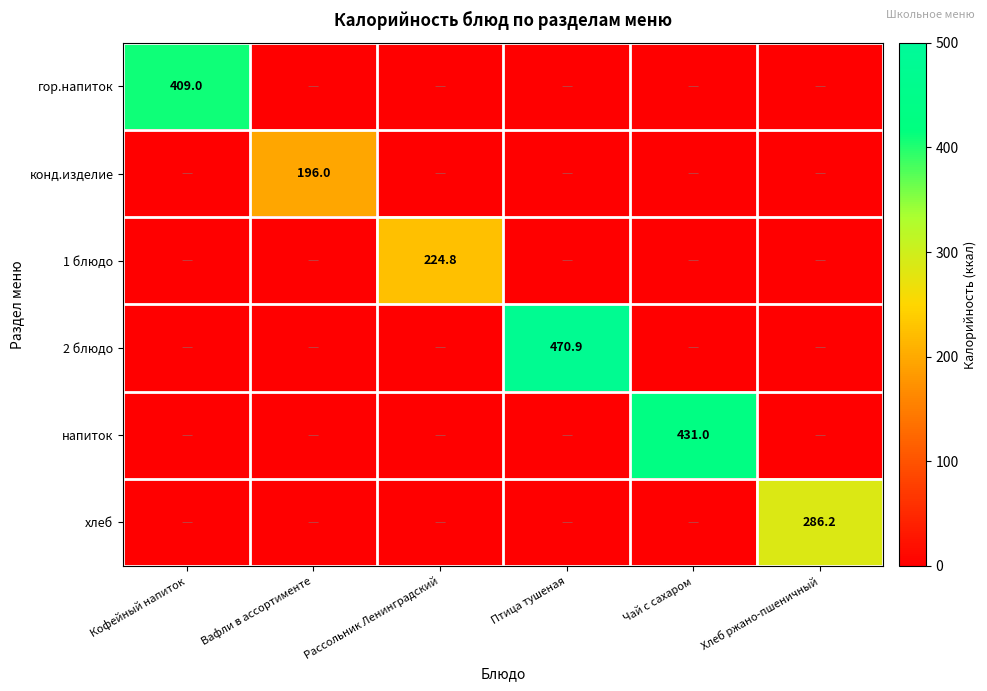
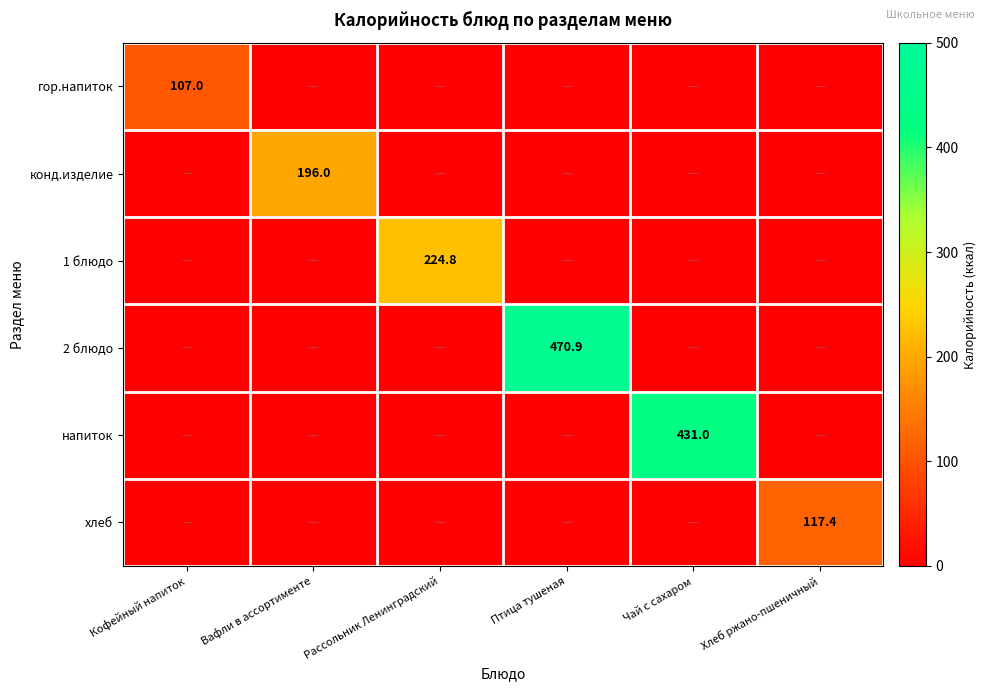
  {
    "гор.напиток": {
-     "Кофейный напиток": 409.0
+     "Кофейный напиток": 107.0
    },
    "конд.изделие": {
      "Вафли в ассортименте": 196.0
    },
    "1 блюдо": {
      "Рассольник Ленинградский": 224.8
    },
    "2 блюдо": {
      "Птица тушеная": 470.9
    },
    "напиток": {
      "Чай с сахаром": 431.0
    },
    "хлеб": {
-     "Хлеб ржано-пшеничный": 286.2
+     "Хлеб ржано-пшеничный": 117.4
    }
  }
